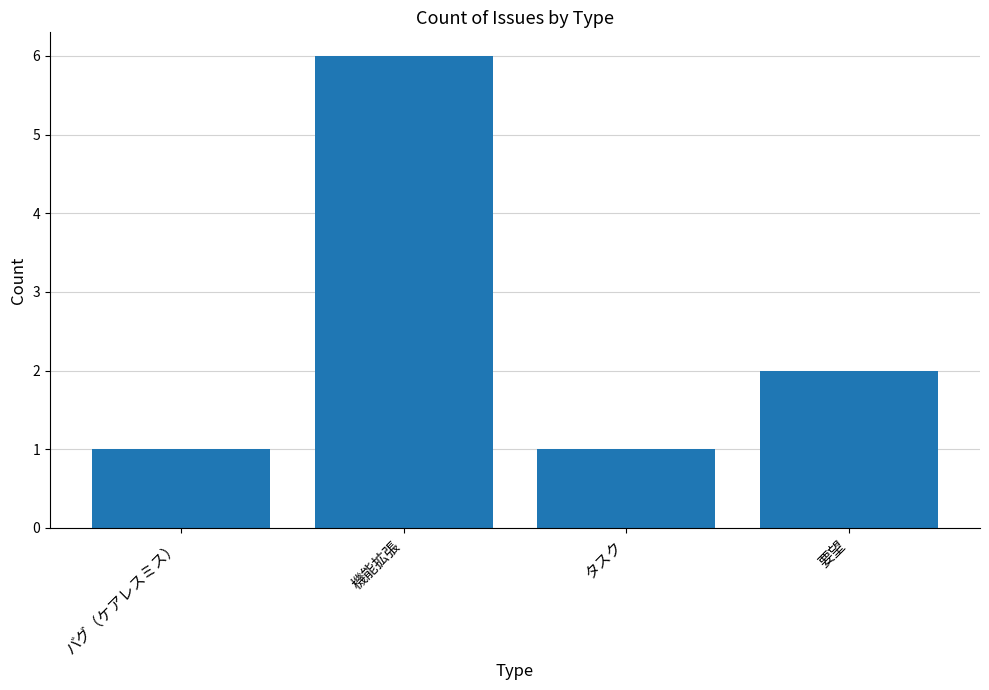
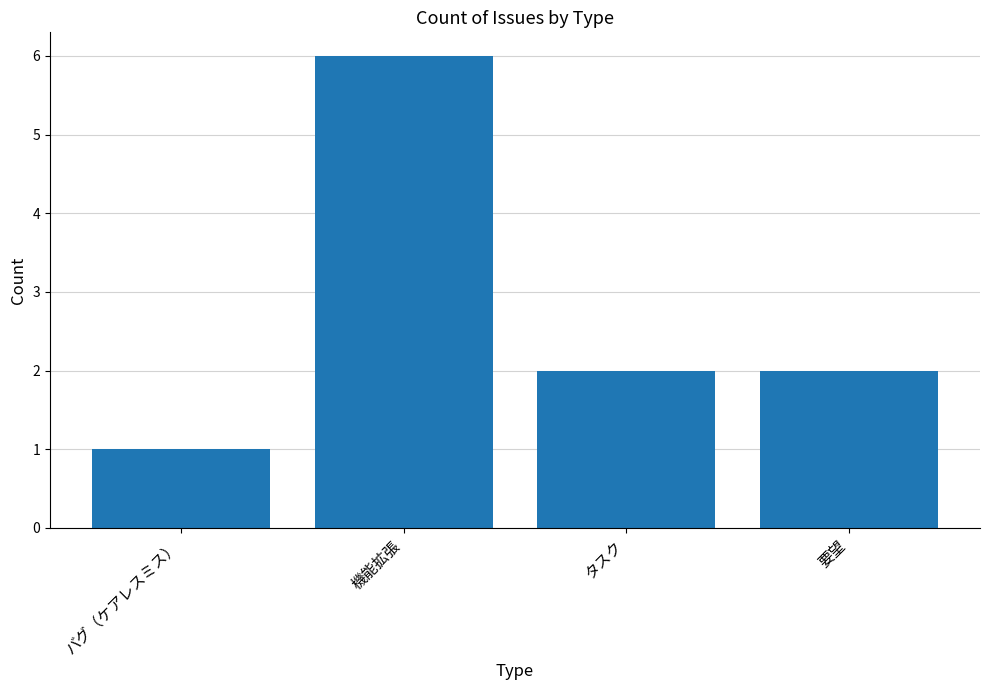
  {
    "バグ（ケアレスミス）": 1,
    "機能拡張": 6,
-   "タスク": 1,
+   "タスク": 2,
    "要望": 2
  }
